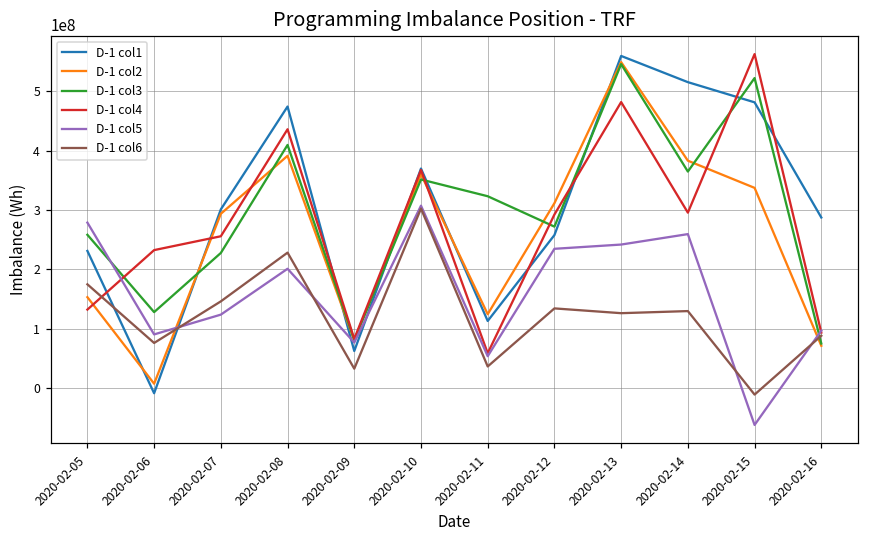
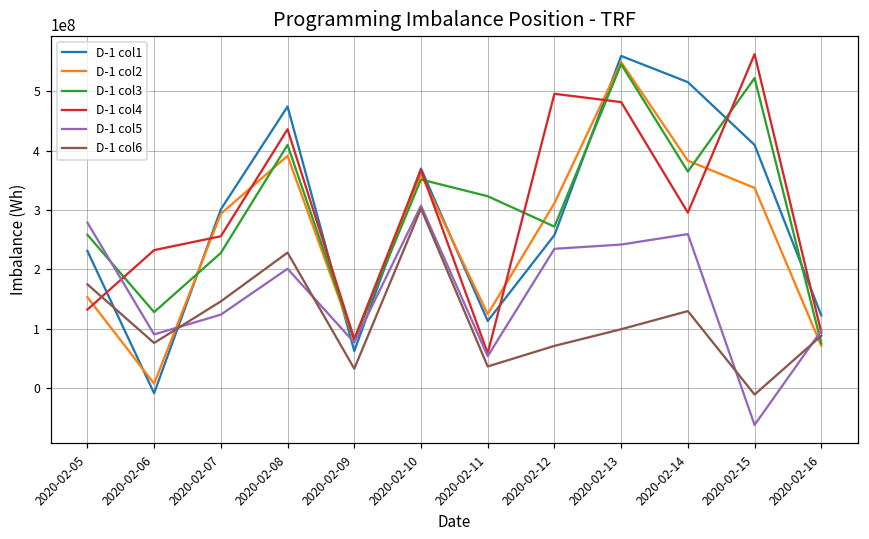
  {
    "D-1 col1": {
      "2020-02-05": 230000000,
      "2020-02-06": -10000000,
      "2020-02-07": 300000000,
      "2020-02-08": 470000000,
      "2020-02-09": 60000000,
      "2020-02-11": 110000000,
      "2020-02-12": 260000000,
      "2020-02-13": 560000000,
      "2020-02-14": 520000000,
-     "2020-02-15": 480000000,
-     "2020-02-16": 290000000
+     "2020-02-15": 410000000,
+     "2020-02-16": 120000000
    },
    "D-1 col2": {
      "2020-02-05": 150000000,
      "2020-02-06": 10000000,
      "2020-02-07": 290000000,
      "2020-02-08": 390000000,
      "2020-02-10": 360000000,
      "2020-02-11": 120000000,
      "2020-02-12": 310000000,
      "2020-02-14": 380000000,
      "2020-02-15": 340000000
    },
    "D-1 col3": {
      "2020-02-05": 260000000,
      "2020-02-06": 130000000,
      "2020-02-07": 230000000,
      "2020-02-08": 410000000,
      "2020-02-10": 350000000,
      "2020-02-11": 320000000,
      "2020-02-12": 270000000,
      "2020-02-14": 360000000,
      "2020-02-15": 520000000
    },
    "D-1 col4": {
      "2020-02-05": 130000000,
      "2020-02-06": 230000000,
      "2020-02-07": 260000000,
      "2020-02-08": 440000000,
      "2020-02-11": 60000000,
-     "2020-02-12": 290000000,
+     "2020-02-12": 500000000,
      "2020-02-13": 480000000,
      "2020-02-14": 300000000,
      "2020-02-15": 560000000
    },
    "D-1 col5": {
      "2020-02-05": 280000000,
      "2020-02-06": 90000000,
      "2020-02-07": 120000000,
      "2020-02-08": 200000000,
      "2020-02-10": 310000000,
      "2020-02-11": 50000000,
      "2020-02-12": 230000000,
      "2020-02-13": 240000000,
      "2020-02-14": 260000000,
      "2020-02-15": -60000000
    },
    "D-1 col6": {
      "2020-02-05": 170000000,
      "2020-02-06": 80000000,
      "2020-02-07": 150000000,
      "2020-02-08": 230000000,
      "2020-02-09": 30000000,
      "2020-02-10": 300000000,
      "2020-02-11": 40000000,
-     "2020-02-12": 130000000,
-     "2020-02-13": 130000000,
+     "2020-02-12": 70000000,
+     "2020-02-13": 100000000,
      "2020-02-14": 130000000,
      "2020-02-15": -10000000,
      "2020-02-16": 90000000
    }
  }
